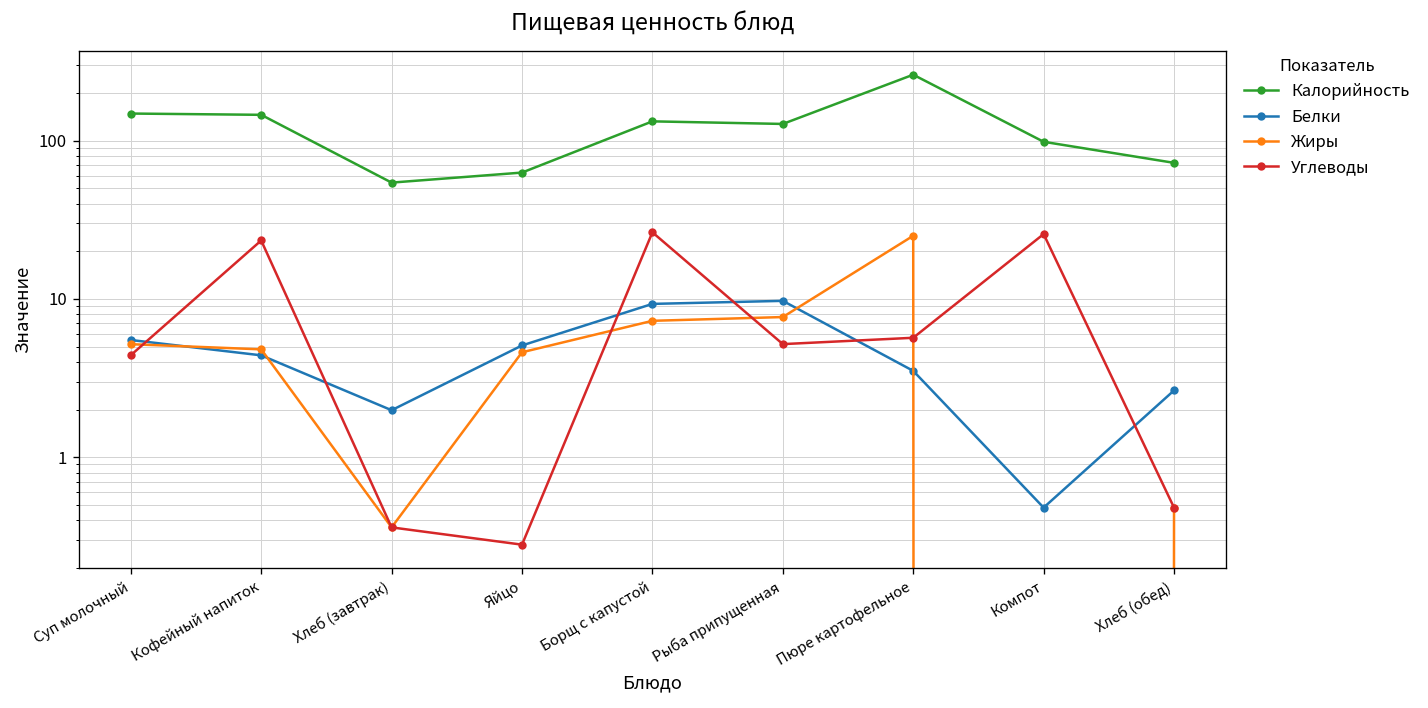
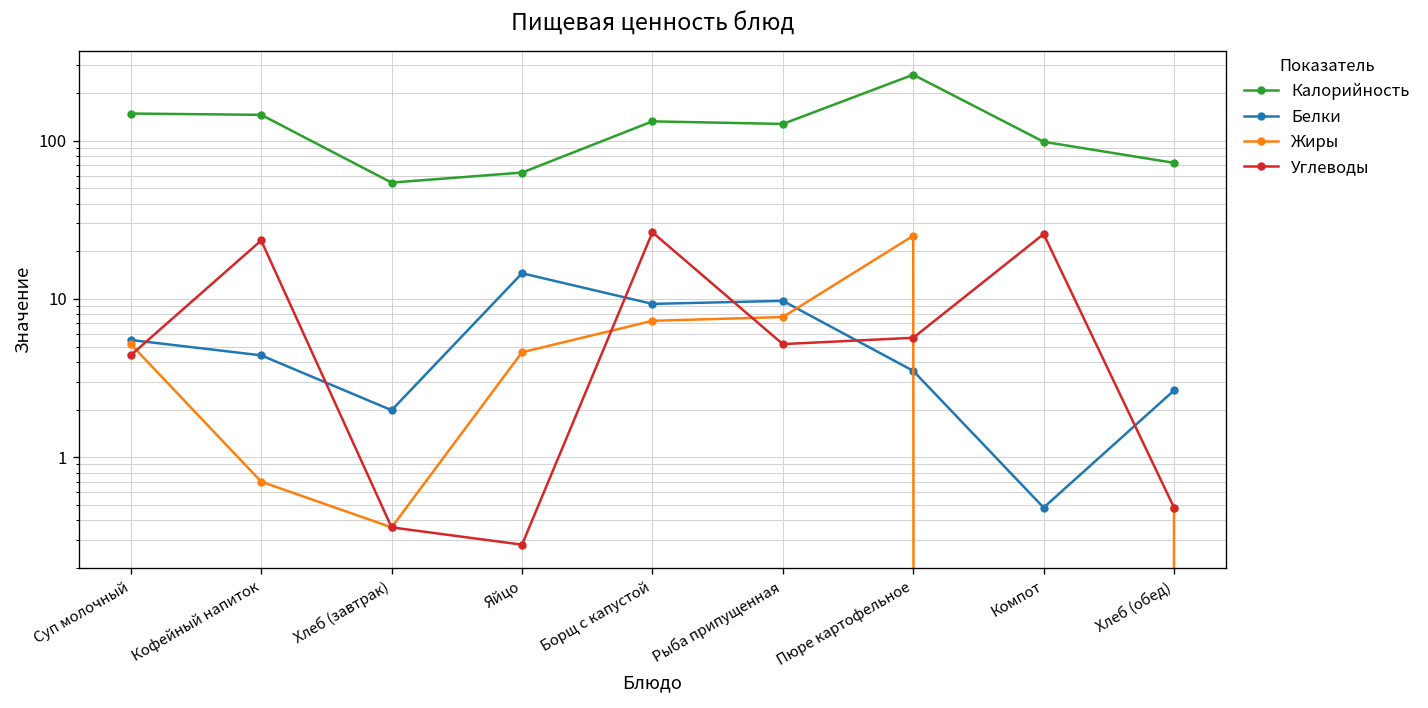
  {
    "Калорийность": {
      "Суп молочный": 150,
      "Кофейный напиток": 150,
      "Хлеб (завтрак)": 54,
      "Яйцо": 60,
      "Борщ с капустой": 130,
      "Рыба припущенная": 130,
      "Пюре картофельное": 260,
      "Компот": 100,
      "Хлеб (обед)": 70
    },
    "Белки": {
      "Суп молочный": 5.5,
      "Кофейный напиток": 4.4,
      "Хлеб (завтрак)": 2.0,
-     "Яйцо": 5.1,
+     "Яйцо": 15,
      "Борщ с капустой": 9,
      "Рыба припущенная": 10,
      "Пюре картофельное": 3.5,
      "Компот": 0.5,
      "Хлеб (обед)": 2.6
    },
    "Жиры": {
      "Суп молочный": 5.2,
-     "Кофейный напиток": 4.8,
+     "Кофейный напиток": 0.7,
      "Яйцо": 4.6,
      "Борщ с капустой": 7,
      "Рыба припущенная": 8,
      "Пюре картофельное": 25
    },
    "Углеводы": {
      "Суп молочный": 4.4,
      "Кофейный напиток": 23,
      "Яйцо": 0.28,
      "Борщ с капустой": 26,
      "Рыба припущенная": 5.2,
      "Пюре картофельное": 5.7,
      "Компот": 26
    }
  }
